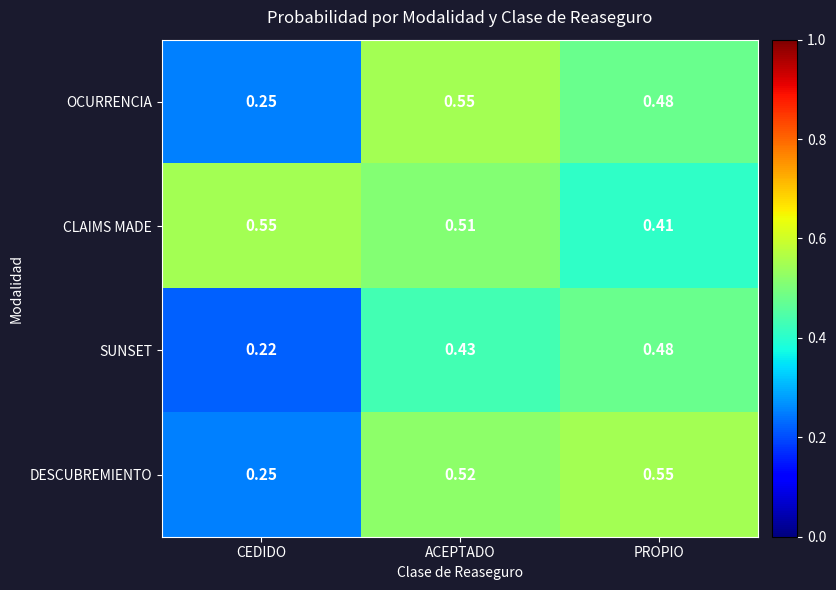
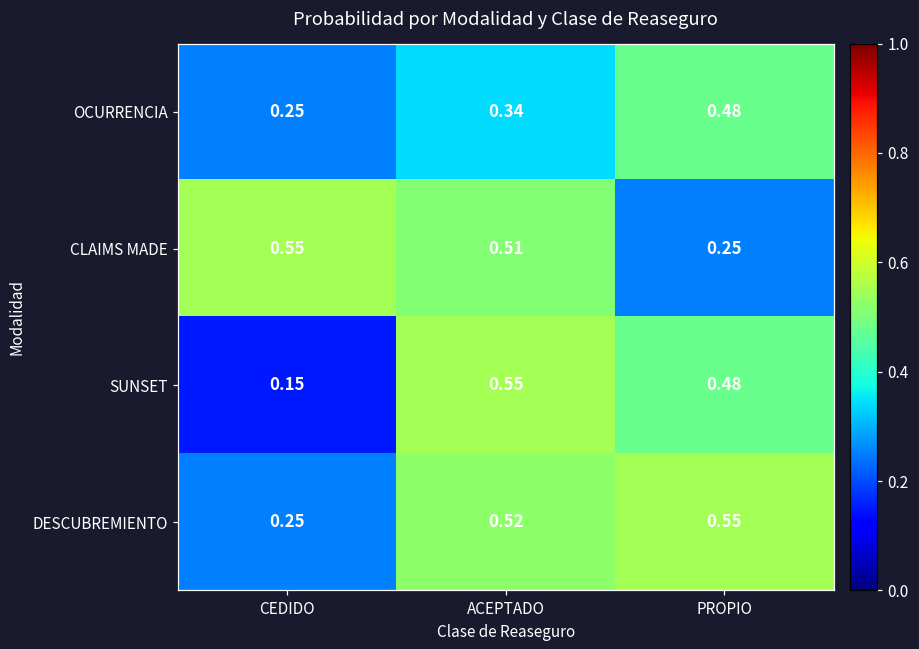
  {
    "OCURRENCIA": {
      "CEDIDO": 0.25,
-     "ACEPTADO": 0.55,
+     "ACEPTADO": 0.34,
      "PROPIO": 0.48
    },
    "CLAIMS MADE": {
      "CEDIDO": 0.55,
      "ACEPTADO": 0.51,
-     "PROPIO": 0.41
+     "PROPIO": 0.25
    },
    "SUNSET": {
-     "CEDIDO": 0.22,
-     "ACEPTADO": 0.43,
+     "CEDIDO": 0.15,
+     "ACEPTADO": 0.55,
      "PROPIO": 0.48
    },
    "DESCUBREMIENTO": {
      "CEDIDO": 0.25,
      "ACEPTADO": 0.52,
      "PROPIO": 0.55
    }
  }
